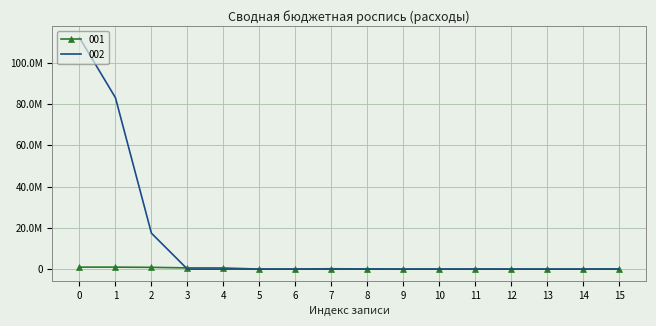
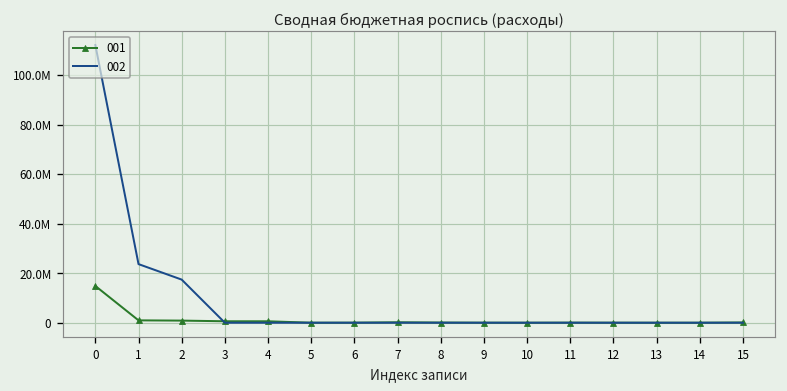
  {
    "001": {
-     "0": 1000000,
+     "0": 15000000,
      "1": 1000000,
      "2": 1000000
    },
    "002": {
-     "1": 83000000,
+     "1": 24000000,
      "2": 17000000
    }
  }
